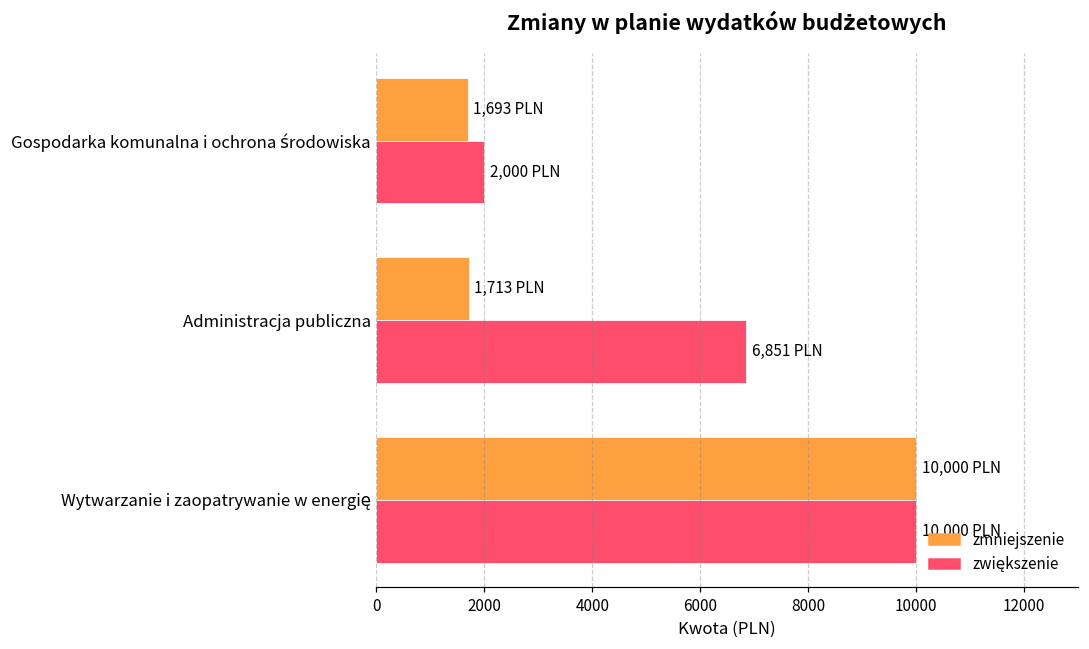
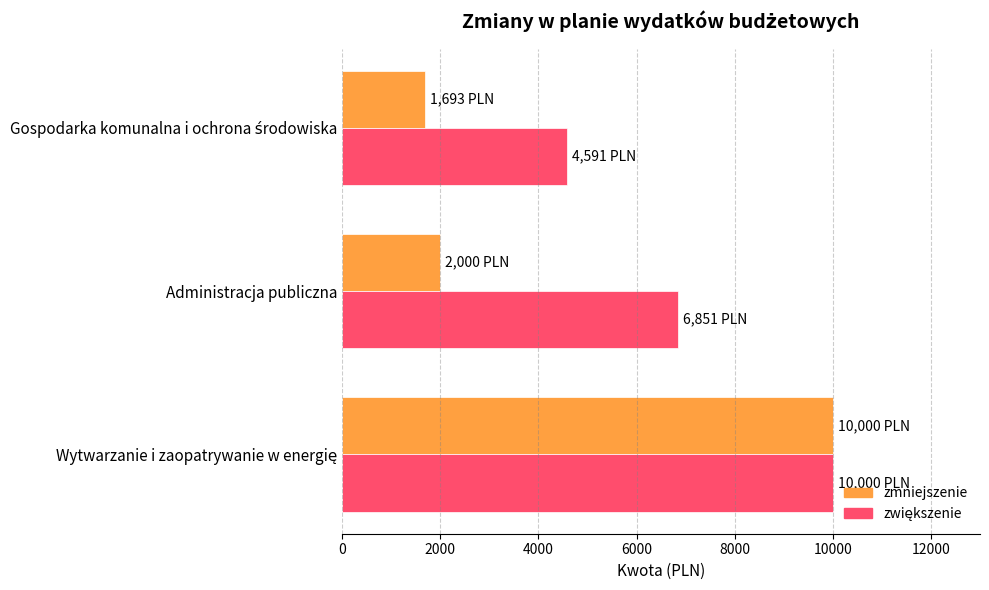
  {
    "zmniejszenie": {
      "Gospodarka komunalna i ochrona środowiska": "1,693",
-     "Administracja publiczna": "1,713",
+     "Administracja publiczna": "2,000",
      "Wytwarzanie i zaopatrywanie w energię": "10,000"
    },
    "zwiększenie": {
-     "Gospodarka komunalna i ochrona środowiska": "2,000",
+     "Gospodarka komunalna i ochrona środowiska": "4,591",
      "Administracja publiczna": "6,851",
      "Wytwarzanie i zaopatrywanie w energię": "10,000"
    }
  }
